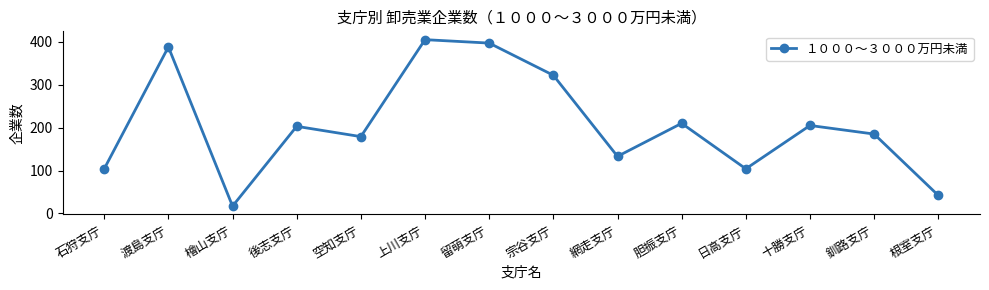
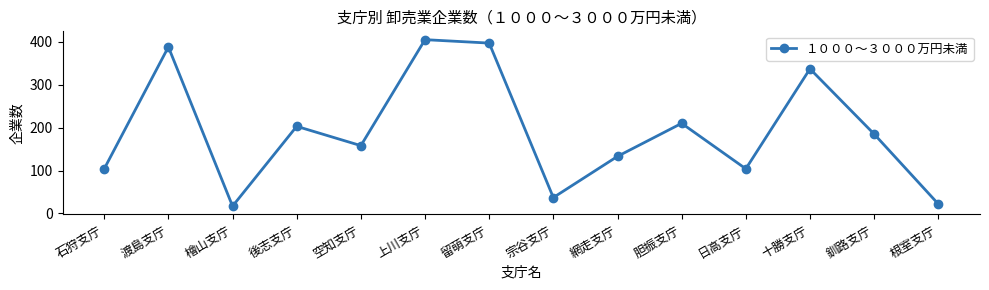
  {
    "石狩支庁": 100,
    "渡島支庁": 390,
    "檜山支庁": 20,
    "後志支庁": 200,
-   "空知支庁": 180,
+   "空知支庁": 160,
    "上川支庁": 410,
    "留萌支庁": 400,
-   "宗谷支庁": 320,
+   "宗谷支庁": 40,
    "網走支庁": 130,
    "胆振支庁": 210,
    "日高支庁": 100,
-   "十勝支庁": 210,
+   "十勝支庁": 340,
    "釧路支庁": 190,
-   "根室支庁": 40
+   "根室支庁": 20
  }
